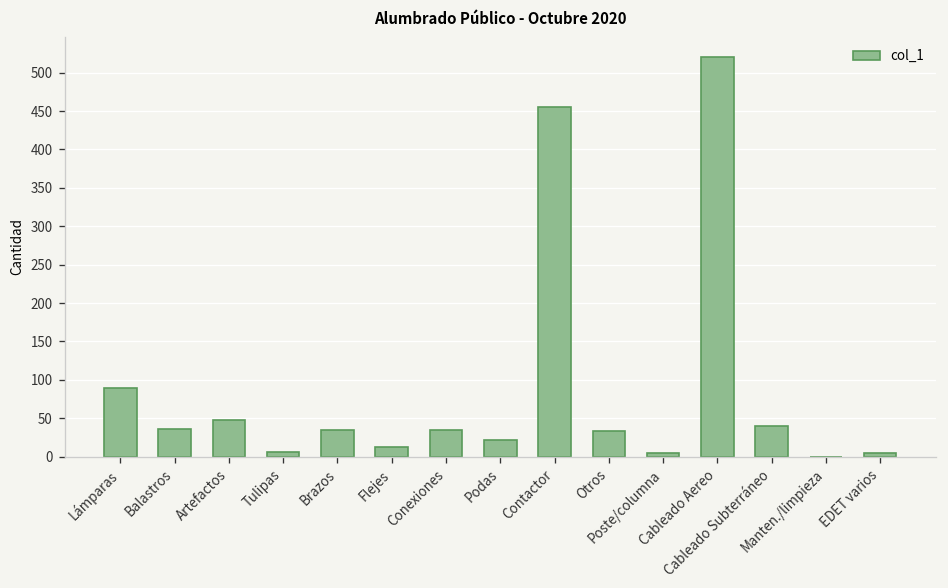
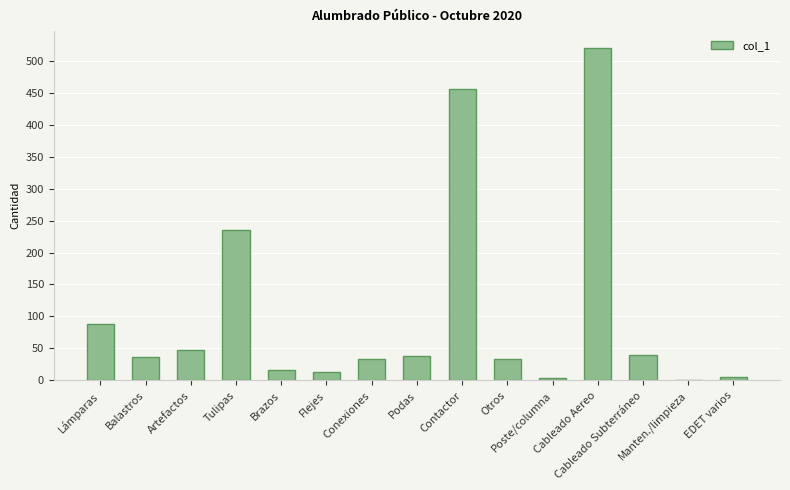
  {
    "Lámparas": 90,
    "Balastros": 40,
    "Artefactos": 50,
-   "Tulipas": 10,
-   "Brazos": 40,
+   "Tulipas": 240,
+   "Brazos": 20,
    "Flejes": 10,
    "Conexiones": 30,
-   "Podas": 20,
+   "Podas": 40,
    "Contactor": 460,
    "Otros": 30,
    "Poste/columna": 0,
    "Cableado Aereo": 520,
    "Cableado Subterráneo": 40,
    "Manten./limpieza": 0,
    "EDET varios": 10
  }
